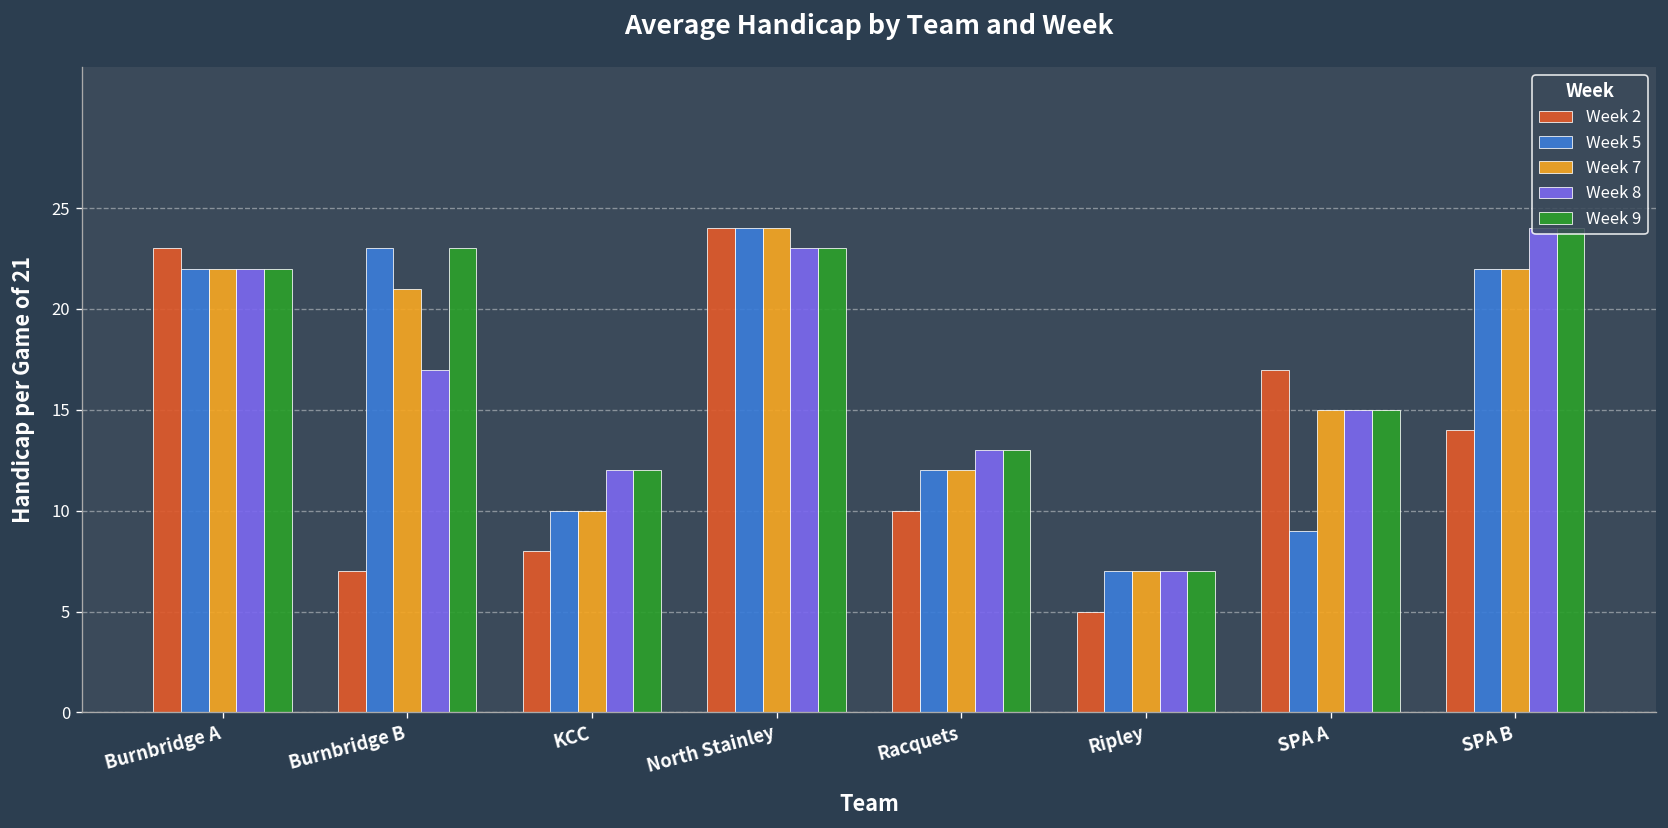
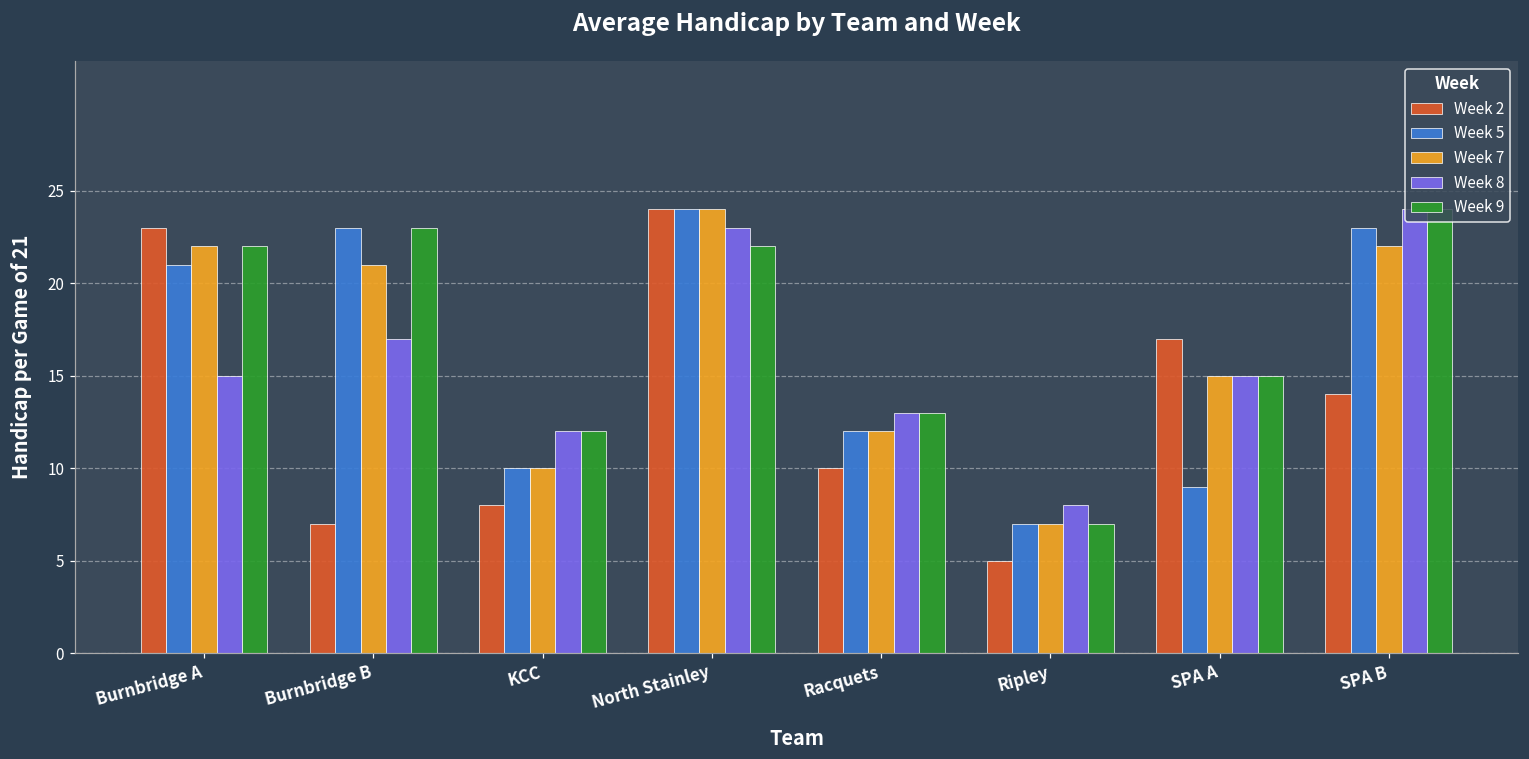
  {
    "Week 2": {
      "Burnbridge A": 23,
      "Burnbridge B": 7,
      "KCC": 8,
      "North Stainley": 24,
      "Racquets": 10,
      "Ripley": 5,
      "SPA A": 17,
      "SPA B": 14
    },
    "Week 5": {
-     "Burnbridge A": 22,
+     "Burnbridge A": 21,
      "Burnbridge B": 23,
      "KCC": 10,
      "North Stainley": 24,
      "Racquets": 12,
      "Ripley": 7,
      "SPA A": 9,
-     "SPA B": 22
+     "SPA B": 23
    },
    "Week 7": {
      "Burnbridge A": 22,
      "Burnbridge B": 21,
      "KCC": 10,
      "North Stainley": 24,
      "Racquets": 12,
      "Ripley": 7,
      "SPA A": 15,
      "SPA B": 22
    },
    "Week 8": {
-     "Burnbridge A": 22,
+     "Burnbridge A": 15,
      "Burnbridge B": 17,
      "KCC": 12,
      "North Stainley": 23,
      "Racquets": 13,
-     "Ripley": 7,
+     "Ripley": 8,
      "SPA A": 15
    },
    "Week 9": {
      "Burnbridge A": 22,
      "Burnbridge B": 23,
      "KCC": 12,
-     "North Stainley": 23,
+     "North Stainley": 22,
      "Racquets": 13,
      "Ripley": 7,
      "SPA A": 15
    }
  }
